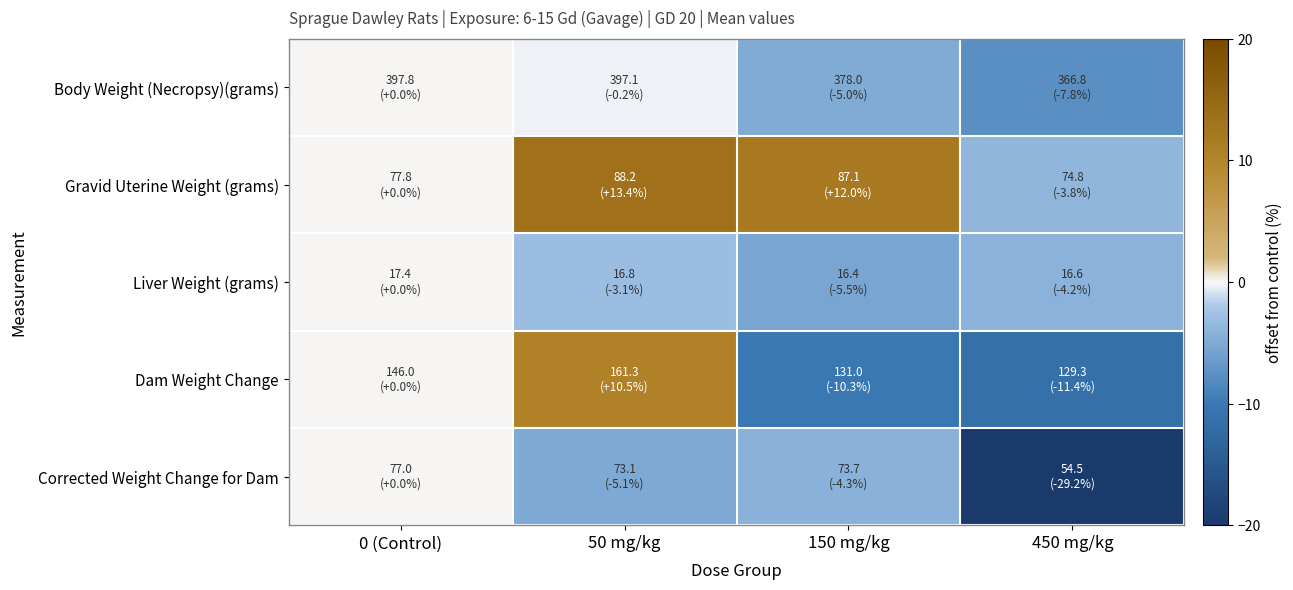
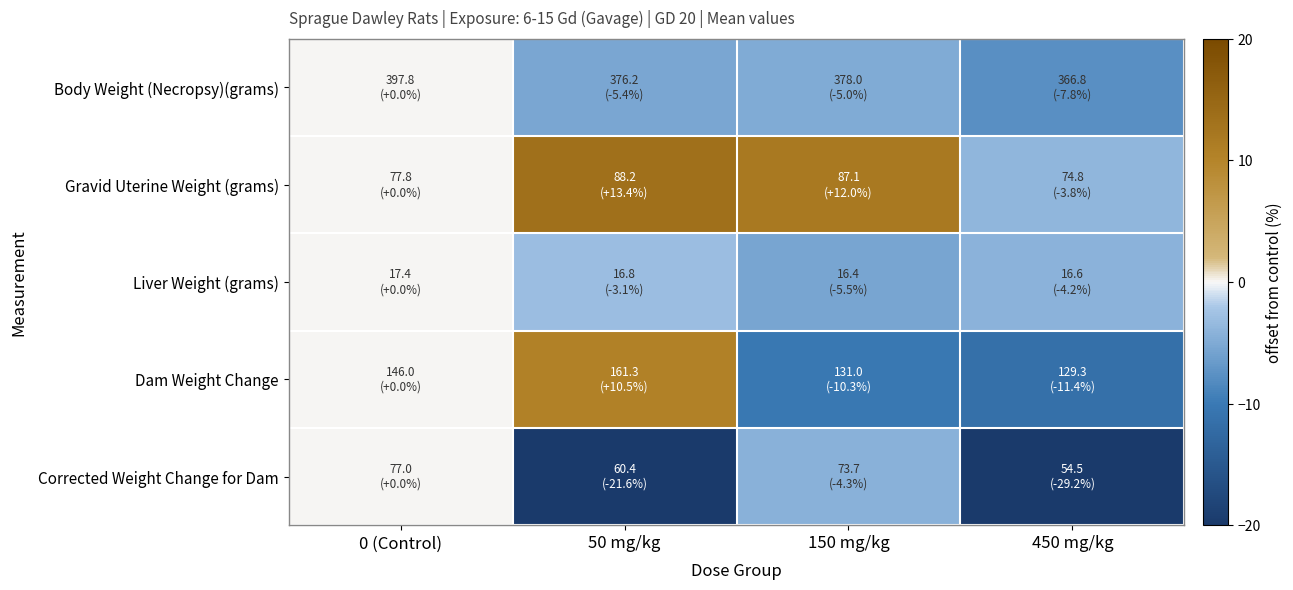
  {
    "Body Weight (Necropsy)(grams)": {
-     "50 mg/kg": "397.1 (-0.2%)"
+     "50 mg/kg": "376.2 (-5.4%)"
    },
    "Corrected Weight Change for Dam": {
-     "50 mg/kg": "73.1 (-5.1%)"
+     "50 mg/kg": "60.4 (-21.6%)"
    }
  }
